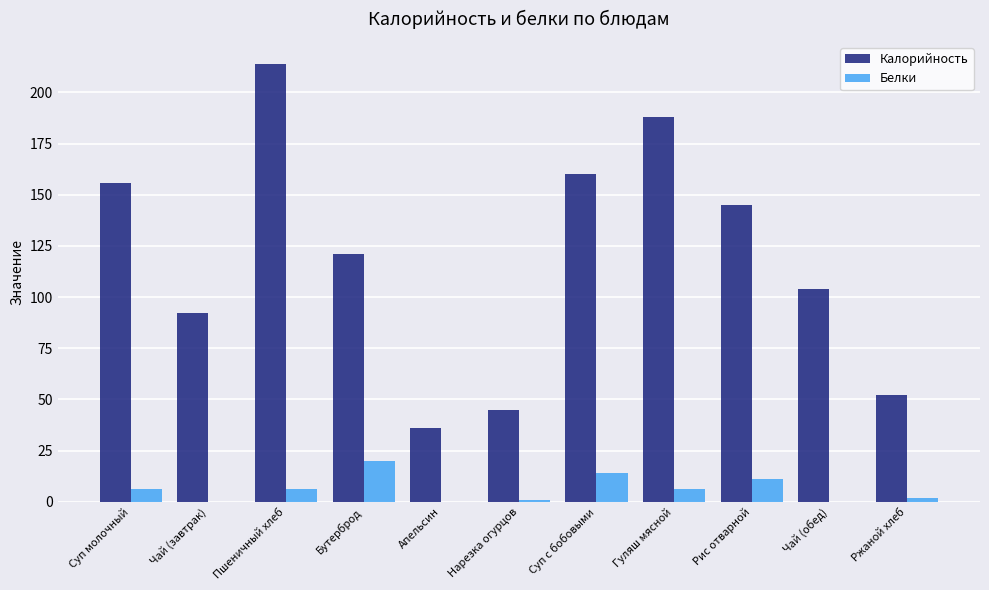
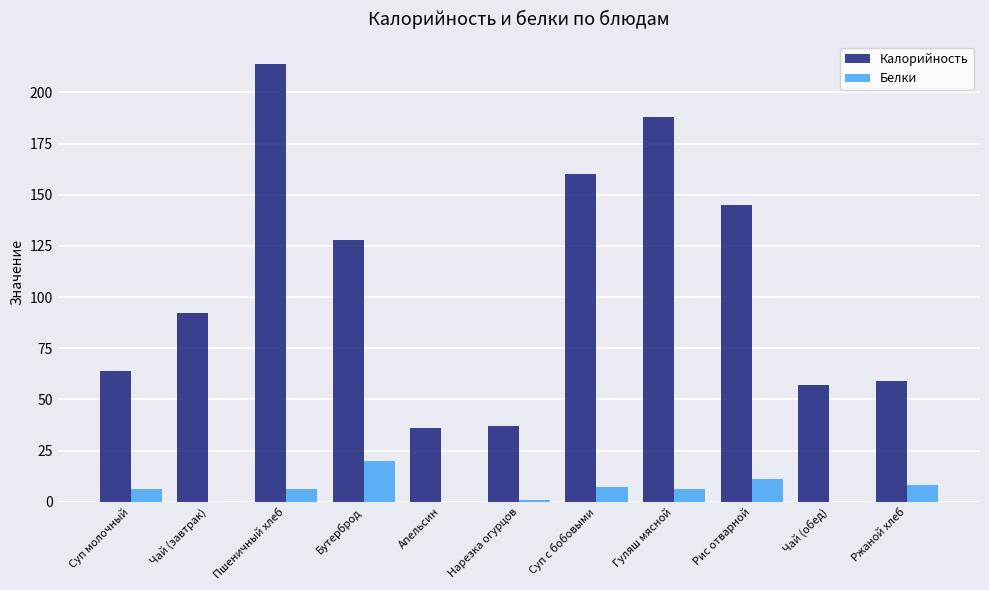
  {
    "Калорийность": {
-     "Суп молочный": 156,
+     "Суп молочный": 64,
      "Чай (завтрак)": 92,
      "Пшеничный хлеб": 214,
-     "Бутерброд": 121,
+     "Бутерброд": 128,
      "Апельсин": 36,
-     "Нарезка огурцов": 45,
+     "Нарезка огурцов": 37,
      "Суп с бобовыми": 160,
      "Гуляш мясной": 188,
      "Рис отварной": 145,
-     "Чай (обед)": 104,
-     "Ржаной хлеб": 52
+     "Чай (обед)": 57,
+     "Ржаной хлеб": 59
    },
    "Белки": {
      "Суп молочный": 6,
      "Чай (завтрак)": 0,
      "Пшеничный хлеб": 6,
      "Бутерброд": 20,
      "Апельсин": 0,
-     "Суп с бобовыми": 14,
+     "Суп с бобовыми": 7,
      "Гуляш мясной": 6,
      "Рис отварной": 11,
      "Чай (обед)": 0,
-     "Ржаной хлеб": 2
+     "Ржаной хлеб": 8
    }
  }
